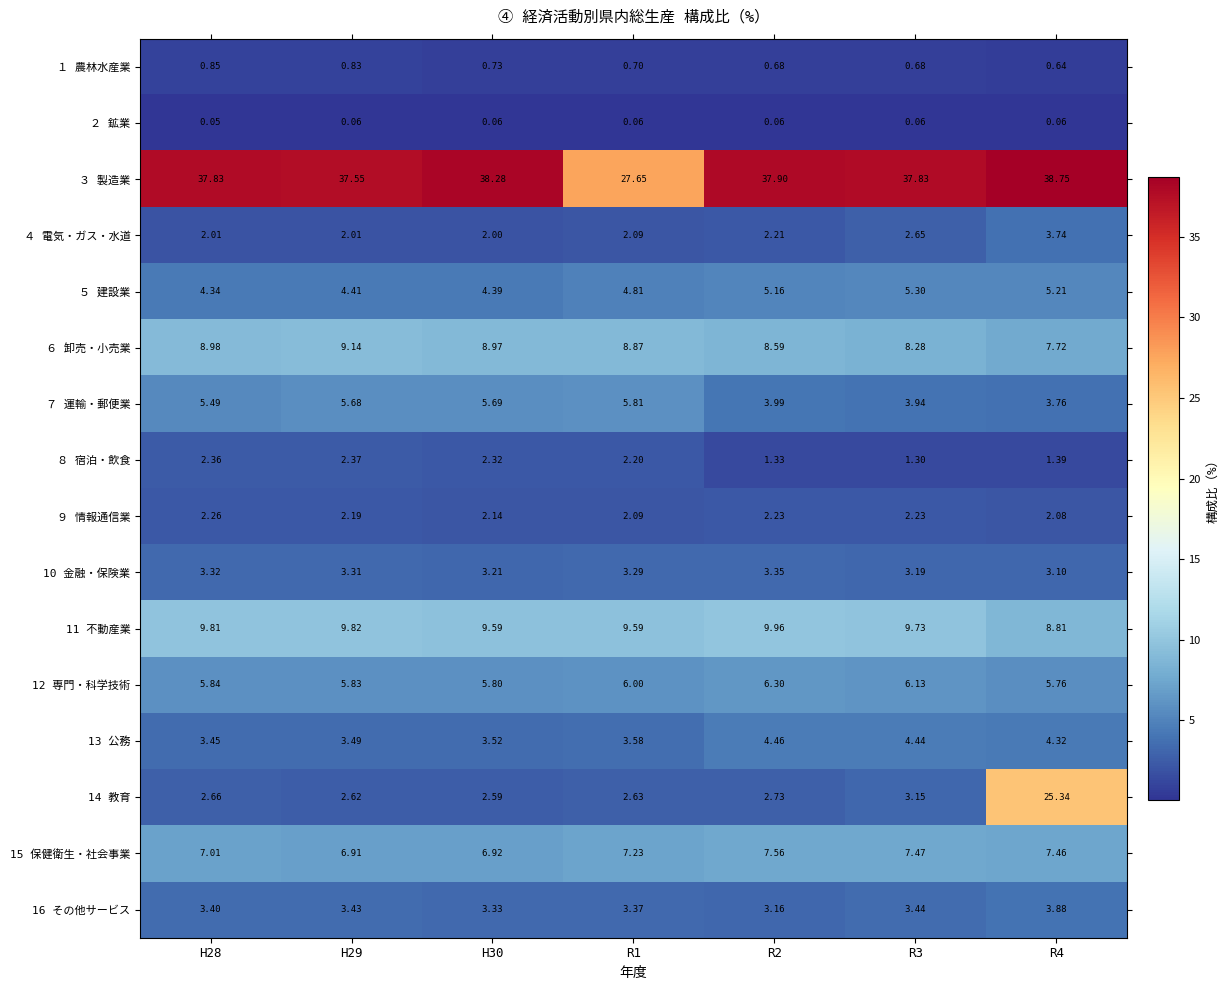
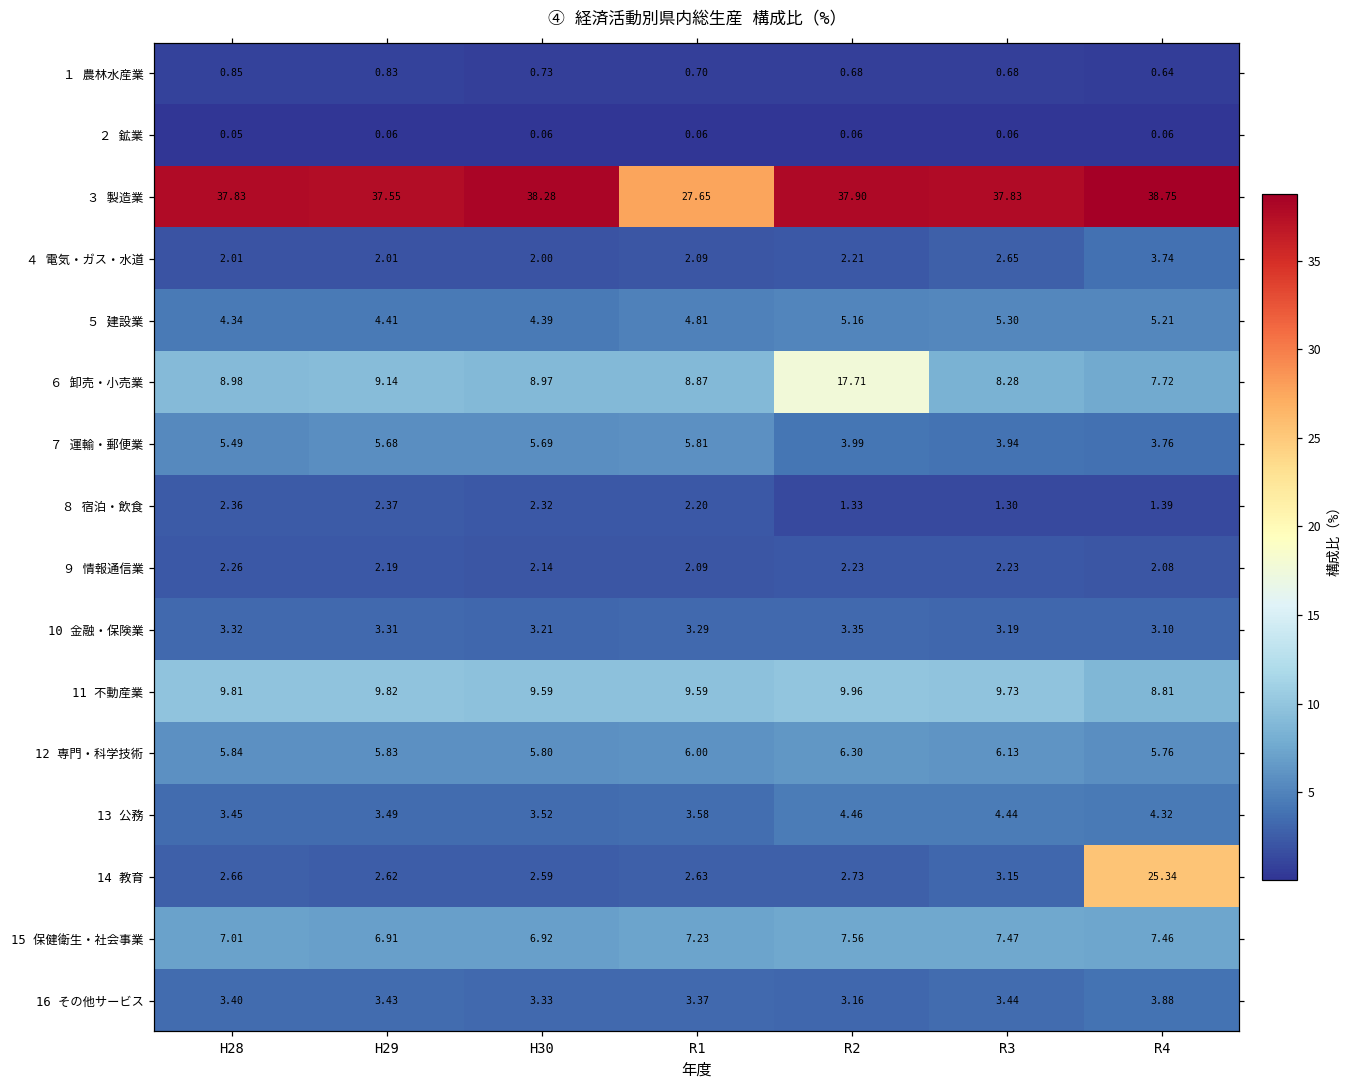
  {
    "１ 農林水産業": {
      "H28": 0.85,
      "H29": 0.83,
      "H30": 0.73,
      "R1": 0.70,
      "R2": 0.68,
      "R3": 0.68,
      "R4": 0.64
    },
    "２ 鉱業": {
      "H28": 0.05,
      "H29": 0.06,
      "H30": 0.06,
      "R1": 0.06,
      "R2": 0.06,
      "R3": 0.06,
      "R4": 0.06
    },
    "３ 製造業": {
      "H28": 37.83,
      "H29": 37.55,
      "H30": 38.28,
      "R1": 27.65,
      "R2": 37.90,
      "R3": 37.83,
      "R4": 38.75
    },
    "４ 電気・ガス・水道": {
      "H28": 2.01,
      "H29": 2.01,
      "H30": 2.00,
      "R1": 2.09,
      "R2": 2.21,
      "R3": 2.65,
      "R4": 3.74
    },
    "５ 建設業": {
      "H28": 4.34,
      "H29": 4.41,
      "H30": 4.39,
      "R1": 4.81,
      "R2": 5.16,
      "R3": 5.30,
      "R4": 5.21
    },
    "６ 卸売・小売業": {
      "H28": 8.98,
      "H29": 9.14,
      "H30": 8.97,
      "R1": 8.87,
-     "R2": 8.59,
+     "R2": 17.71,
      "R3": 8.28,
      "R4": 7.72
    },
    "７ 運輸・郵便業": {
      "H28": 5.49,
      "H29": 5.68,
      "H30": 5.69,
      "R1": 5.81,
      "R2": 3.99,
      "R3": 3.94,
      "R4": 3.76
    },
    "８ 宿泊・飲食": {
      "H28": 2.36,
      "H29": 2.37,
      "H30": 2.32,
      "R1": 2.20,
      "R2": 1.33,
      "R3": 1.30,
      "R4": 1.39
    },
    "９ 情報通信業": {
      "H28": 2.26,
      "H29": 2.19,
      "H30": 2.14,
      "R1": 2.09,
      "R2": 2.23,
      "R3": 2.23,
      "R4": 2.08
    },
    "10 金融・保険業": {
      "H28": 3.32,
      "H29": 3.31,
      "H30": 3.21,
      "R1": 3.29,
      "R2": 3.35,
      "R3": 3.19,
      "R4": 3.10
    },
    "11 不動産業": {
      "H28": 9.81,
      "H29": 9.82,
      "H30": 9.59,
      "R1": 9.59,
      "R2": 9.96,
      "R3": 9.73,
      "R4": 8.81
    },
    "12 専門・科学技術": {
      "H28": 5.84,
      "H29": 5.83,
      "H30": 5.80,
      "R1": 6.00,
      "R2": 6.30,
      "R3": 6.13,
      "R4": 5.76
    },
    "13 公務": {
      "H28": 3.45,
      "H29": 3.49,
      "H30": 3.52,
      "R1": 3.58,
      "R2": 4.46,
      "R3": 4.44,
      "R4": 4.32
    },
    "14 教育": {
      "H28": 2.66,
      "H29": 2.62,
      "H30": 2.59,
      "R1": 2.63,
      "R2": 2.73,
      "R3": 3.15,
      "R4": 25.34
    },
    "15 保健衛生・社会事業": {
      "H28": 7.01,
      "H29": 6.91,
      "H30": 6.92,
      "R1": 7.23,
      "R2": 7.56,
      "R3": 7.47,
      "R4": 7.46
    },
    "16 その他サービス": {
      "H28": 3.40,
      "H29": 3.43,
      "H30": 3.33,
      "R1": 3.37,
      "R2": 3.16,
      "R3": 3.44,
      "R4": 3.88
    }
  }
